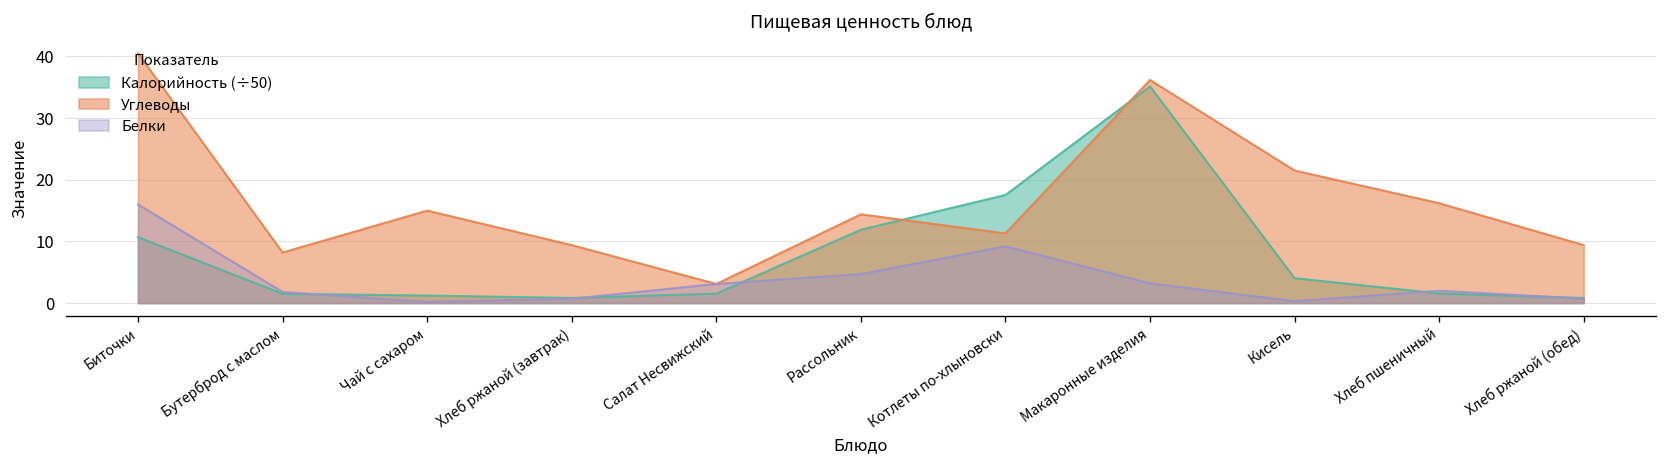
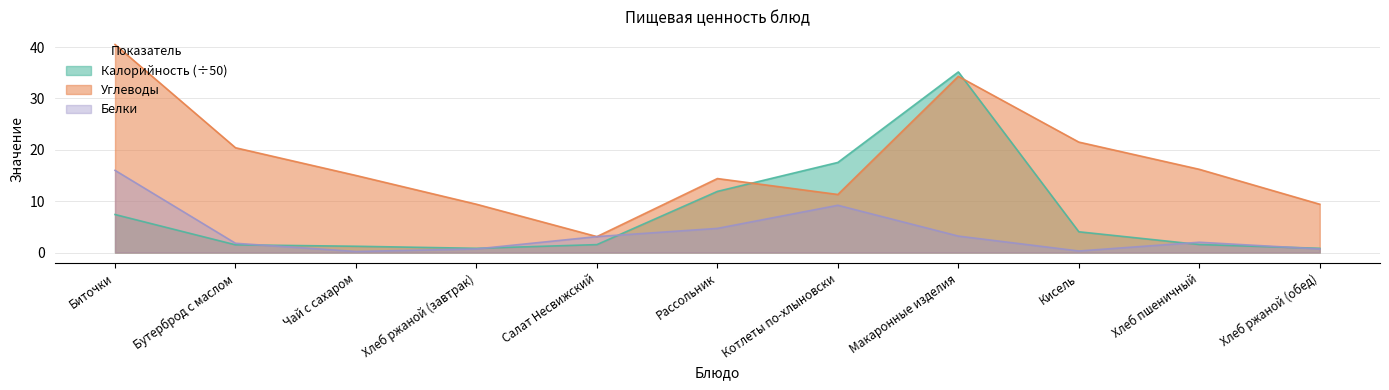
  {
    "Калорийность (÷50)": {
-     "Биточки": 11,
+     "Биточки": 7,
      "Чай с сахаром": 1,
      "Салат Несвижский": 2,
      "Рассольник": 12,
      "Котлеты по-хлыновски": 18,
      "Макаронные изделия": 35,
      "Кисель": 4
    },
    "Углеводы": {
      "Биточки": 41,
-     "Бутерброд с маслом": 8,
+     "Бутерброд с маслом": 20,
      "Чай с сахаром": 15,
      "Хлеб ржаной (завтрак)": 9,
      "Рассольник": 14,
      "Котлеты по-хлыновски": 11,
-     "Макаронные изделия": 36,
+     "Макаронные изделия": 34,
      "Кисель": 22,
      "Хлеб пшеничный": 16,
      "Хлеб ржаной (обед)": 9
    },
    "Белки": {
      "Биточки": 16,
      "Чай с сахаром": 0,
      "Рассольник": 5,
      "Котлеты по-хлыновски": 9,
      "Макаронные изделия": 3,
      "Кисель": 0
    }
  }
